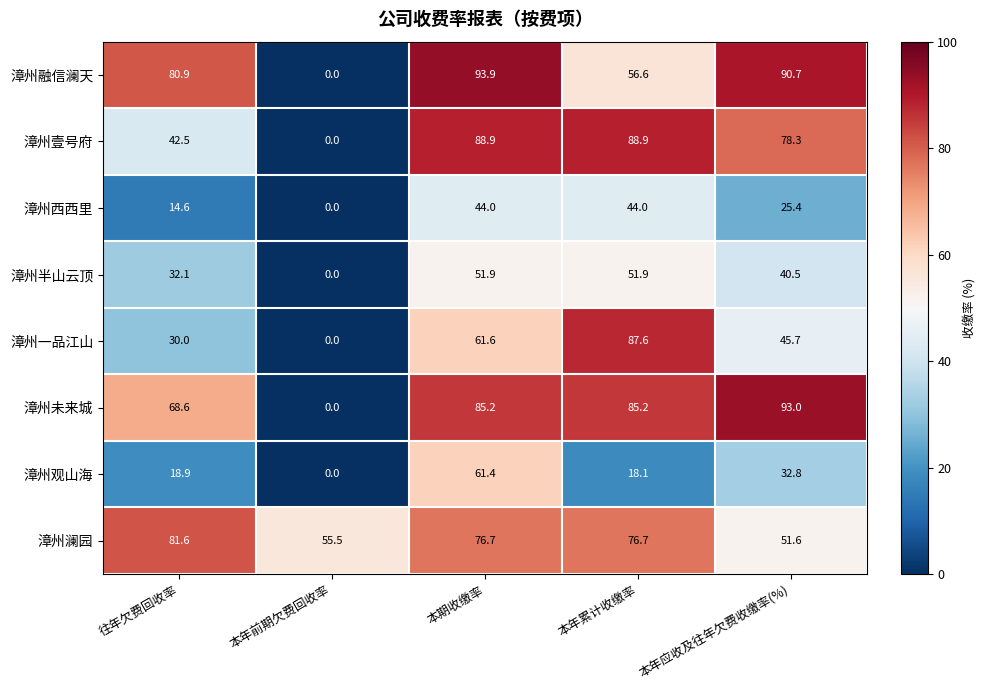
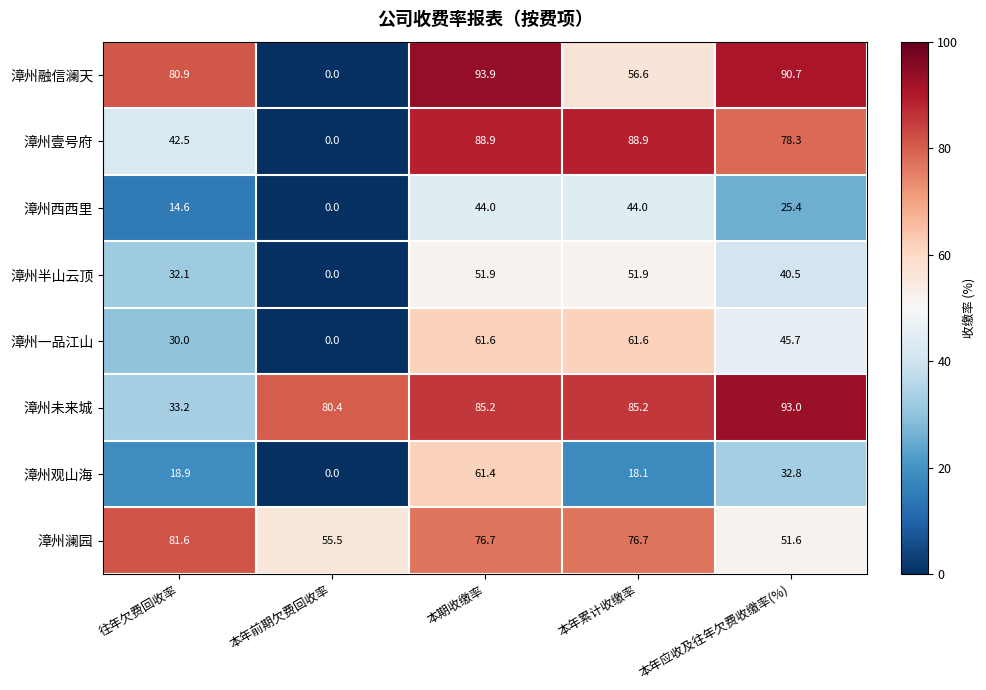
  {
    "漳州融信澜天": {
      "往年欠费回收率": 80.9,
      "本年前期欠费回收率": 0.0,
      "本期收缴率": 93.9,
      "本年累计收缴率": 56.6,
      "本年应收及往年欠费收缴率(%)": 90.7
    },
    "漳州壹号府": {
      "往年欠费回收率": 42.5,
      "本年前期欠费回收率": 0.0,
      "本期收缴率": 88.9,
      "本年累计收缴率": 88.9,
      "本年应收及往年欠费收缴率(%)": 78.3
    },
    "漳州西西里": {
      "往年欠费回收率": 14.6,
      "本年前期欠费回收率": 0.0,
      "本期收缴率": 44.0,
      "本年累计收缴率": 44.0,
      "本年应收及往年欠费收缴率(%)": 25.4
    },
    "漳州半山云顶": {
      "往年欠费回收率": 32.1,
      "本年前期欠费回收率": 0.0,
      "本期收缴率": 51.9,
      "本年累计收缴率": 51.9,
      "本年应收及往年欠费收缴率(%)": 40.5
    },
    "漳州一品江山": {
      "往年欠费回收率": 30.0,
      "本年前期欠费回收率": 0.0,
      "本期收缴率": 61.6,
-     "本年累计收缴率": 87.6,
+     "本年累计收缴率": 61.6,
      "本年应收及往年欠费收缴率(%)": 45.7
    },
    "漳州未来城": {
-     "往年欠费回收率": 68.6,
-     "本年前期欠费回收率": 0.0,
+     "往年欠费回收率": 33.2,
+     "本年前期欠费回收率": 80.4,
      "本期收缴率": 85.2,
      "本年累计收缴率": 85.2,
      "本年应收及往年欠费收缴率(%)": 93.0
    },
    "漳州观山海": {
      "往年欠费回收率": 18.9,
      "本年前期欠费回收率": 0.0,
      "本期收缴率": 61.4,
      "本年累计收缴率": 18.1,
      "本年应收及往年欠费收缴率(%)": 32.8
    },
    "漳州澜园": {
      "往年欠费回收率": 81.6,
      "本年前期欠费回收率": 55.5,
      "本期收缴率": 76.7,
      "本年累计收缴率": 76.7,
      "本年应收及往年欠费收缴率(%)": 51.6
    }
  }
